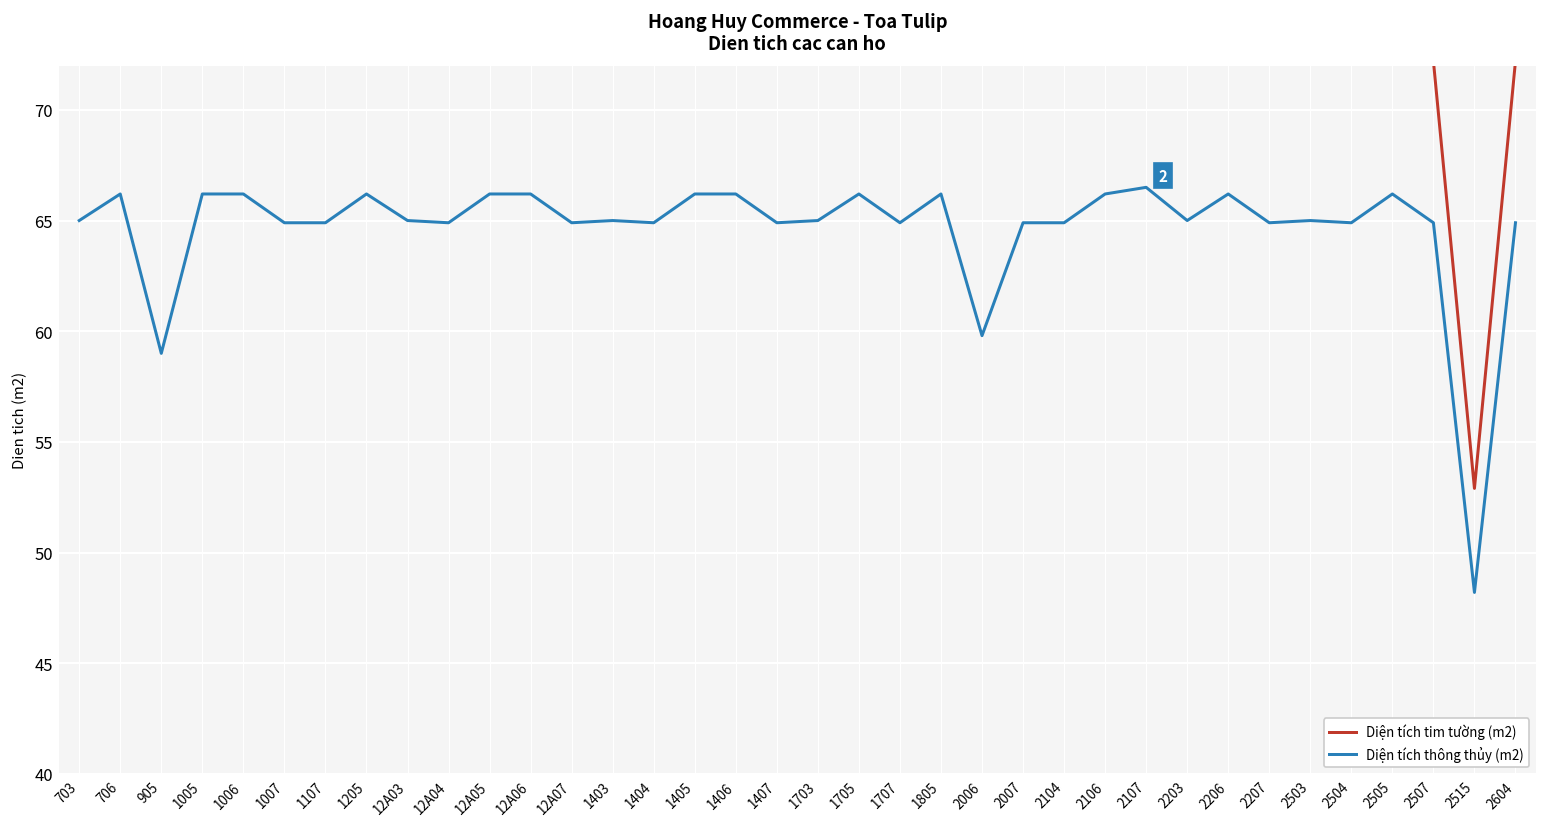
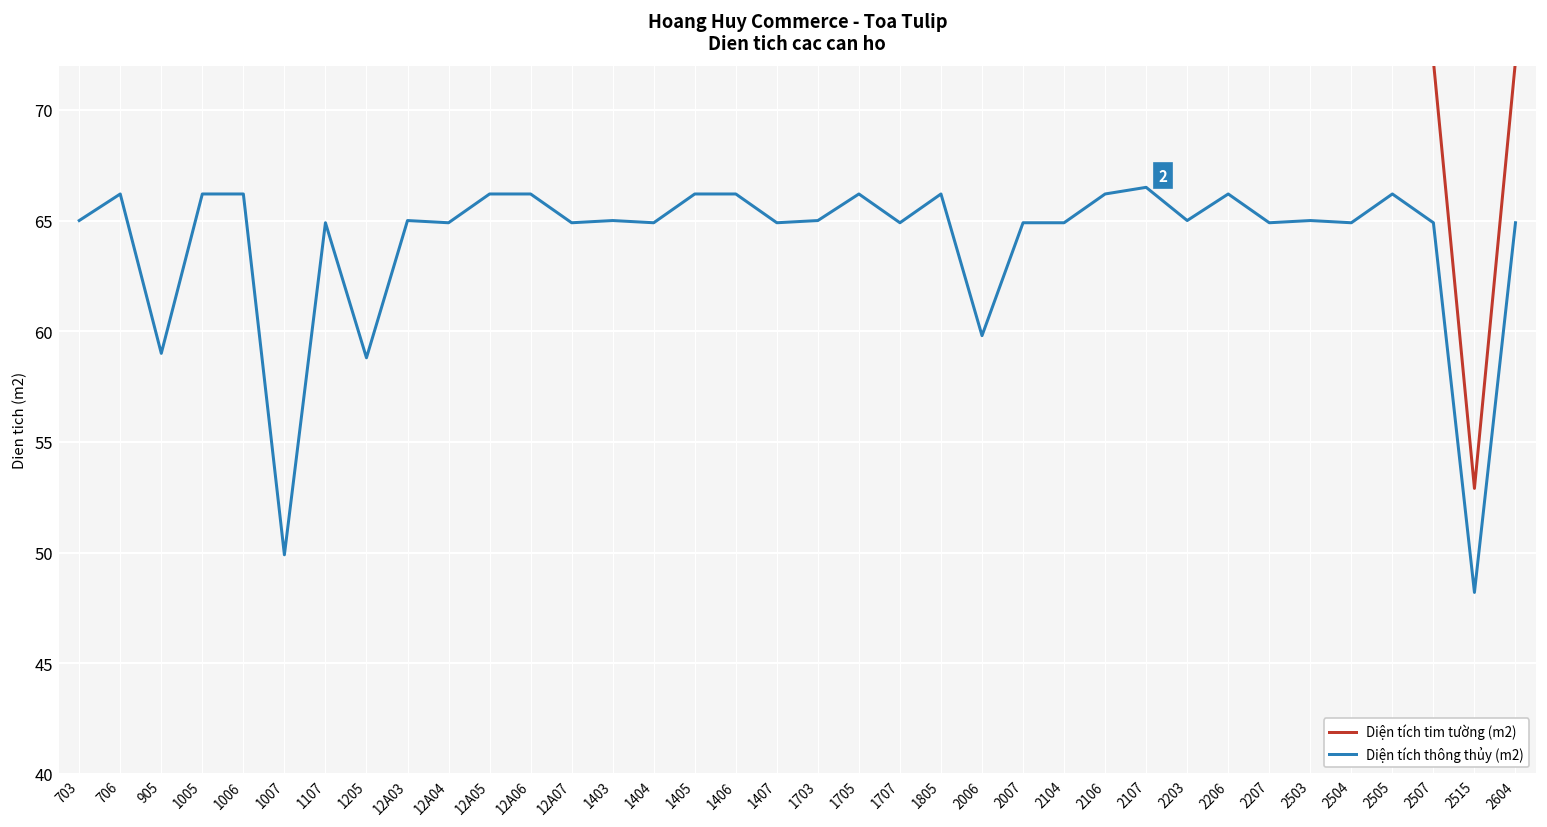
  {
    "Diện tích tim tường (m2)": {
      "2515": 52.9
    },
    "Diện tích thông thủy (m2)": {
      "703": 65.0,
      "706": 66.2,
      "905": 59.0,
      "1005": 66.2,
      "1006": 66.2,
-     "1007": 64.9,
+     "1007": 49.9,
      "1107": 64.9,
-     "1205": 66.2,
+     "1205": 58.8,
      "12A03": 65.0,
      "12A04": 64.9,
      "12A05": 66.2,
      "12A06": 66.2,
      "12A07": 64.9,
      "1403": 65.0,
      "1404": 64.9,
      "1405": 66.2,
      "1406": 66.2,
      "1407": 64.9,
      "1703": 65.0,
      "1705": 66.2,
      "1707": 64.9,
      "1805": 66.2,
      "2006": 59.8,
      "2007": 64.9,
      "2104": 64.9,
      "2106": 66.2,
      "2203": 65.0,
      "2206": 66.2,
      "2207": 64.9,
      "2503": 65.0,
      "2504": 64.9,
      "2505": 66.2,
      "2507": 64.9,
      "2515": 48.2,
      "2604": 64.9
    }
  }
